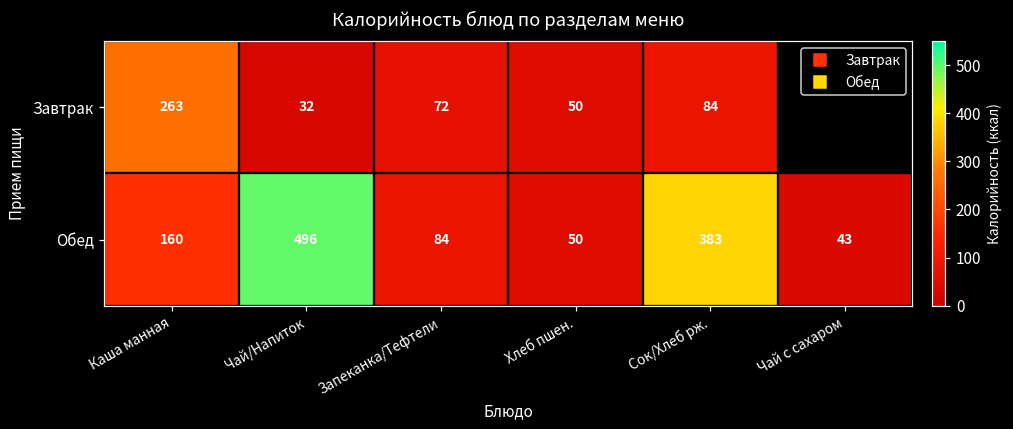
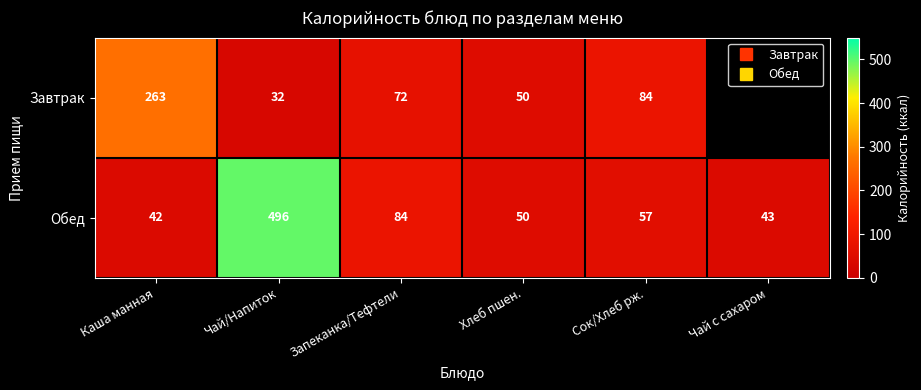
  {
    "Завтрак": {
      "Каша манная": 263,
      "Чай/Напиток": 32,
      "Запеканка/Тефтели": 72,
      "Хлеб пшен.": 50,
      "Сок/Хлеб рж.": 84
    },
    "Обед": {
-     "Каша манная": 160,
+     "Каша манная": 42,
      "Чай/Напиток": 496,
      "Запеканка/Тефтели": 84,
      "Хлеб пшен.": 50,
-     "Сок/Хлеб рж.": 383,
+     "Сок/Хлеб рж.": 57,
      "Чай с сахаром": 43
    }
  }
